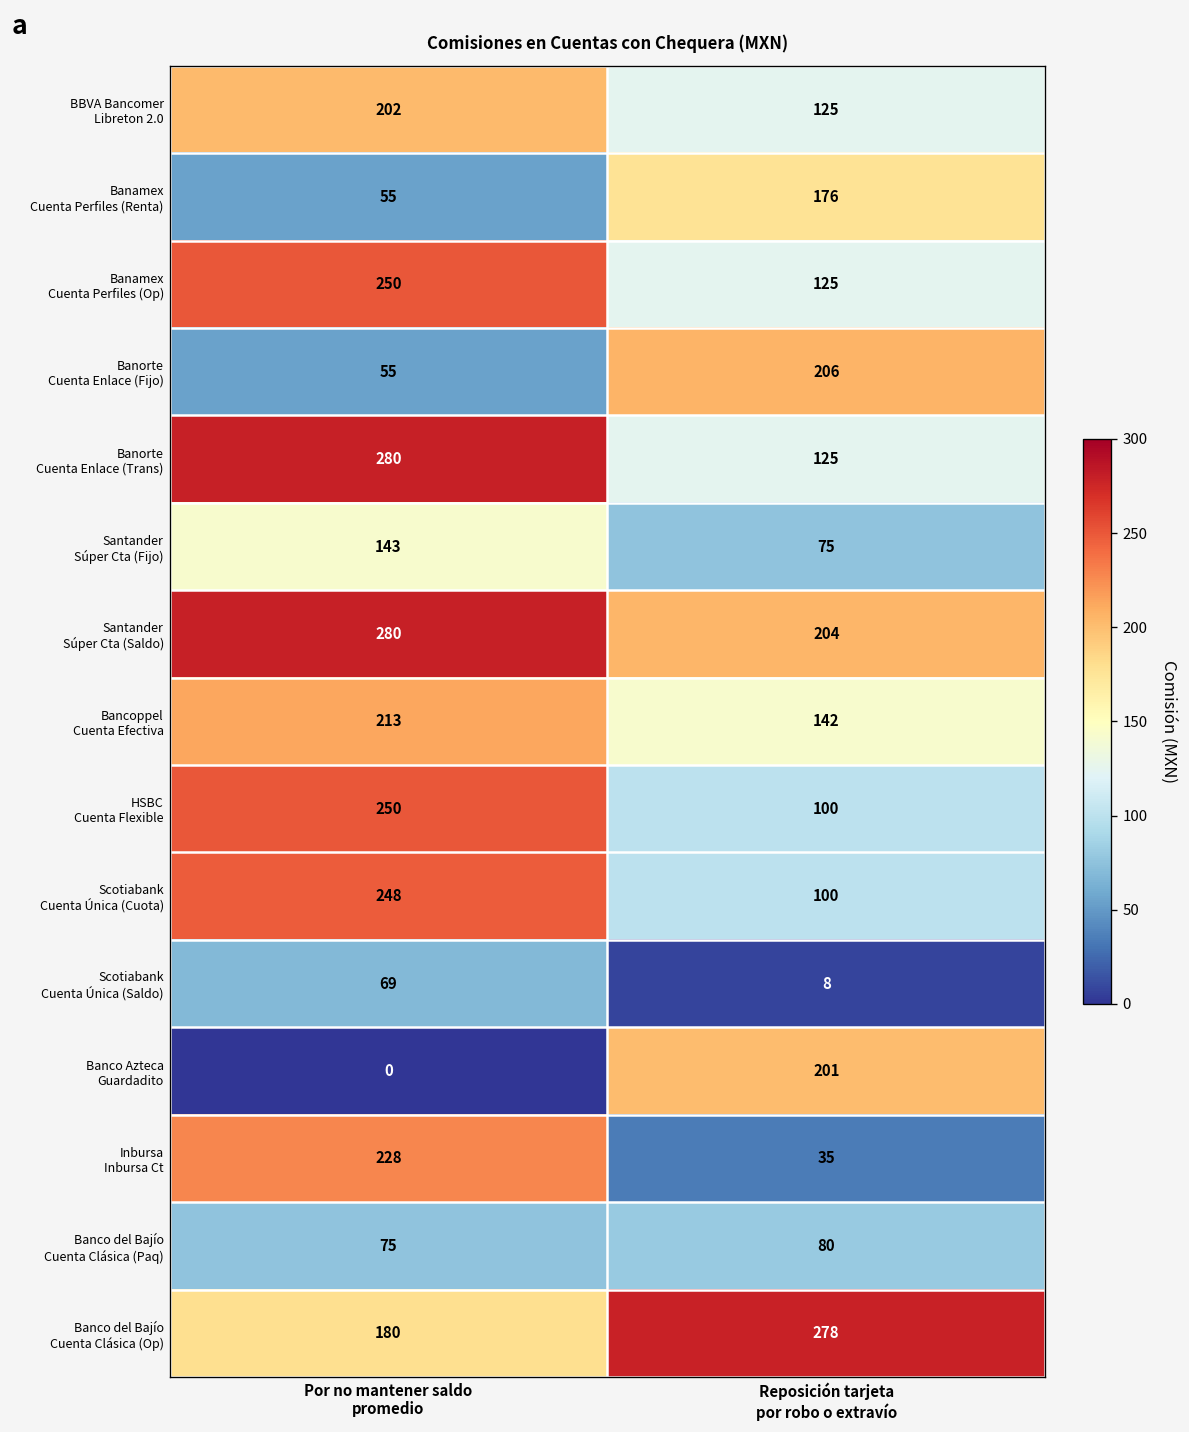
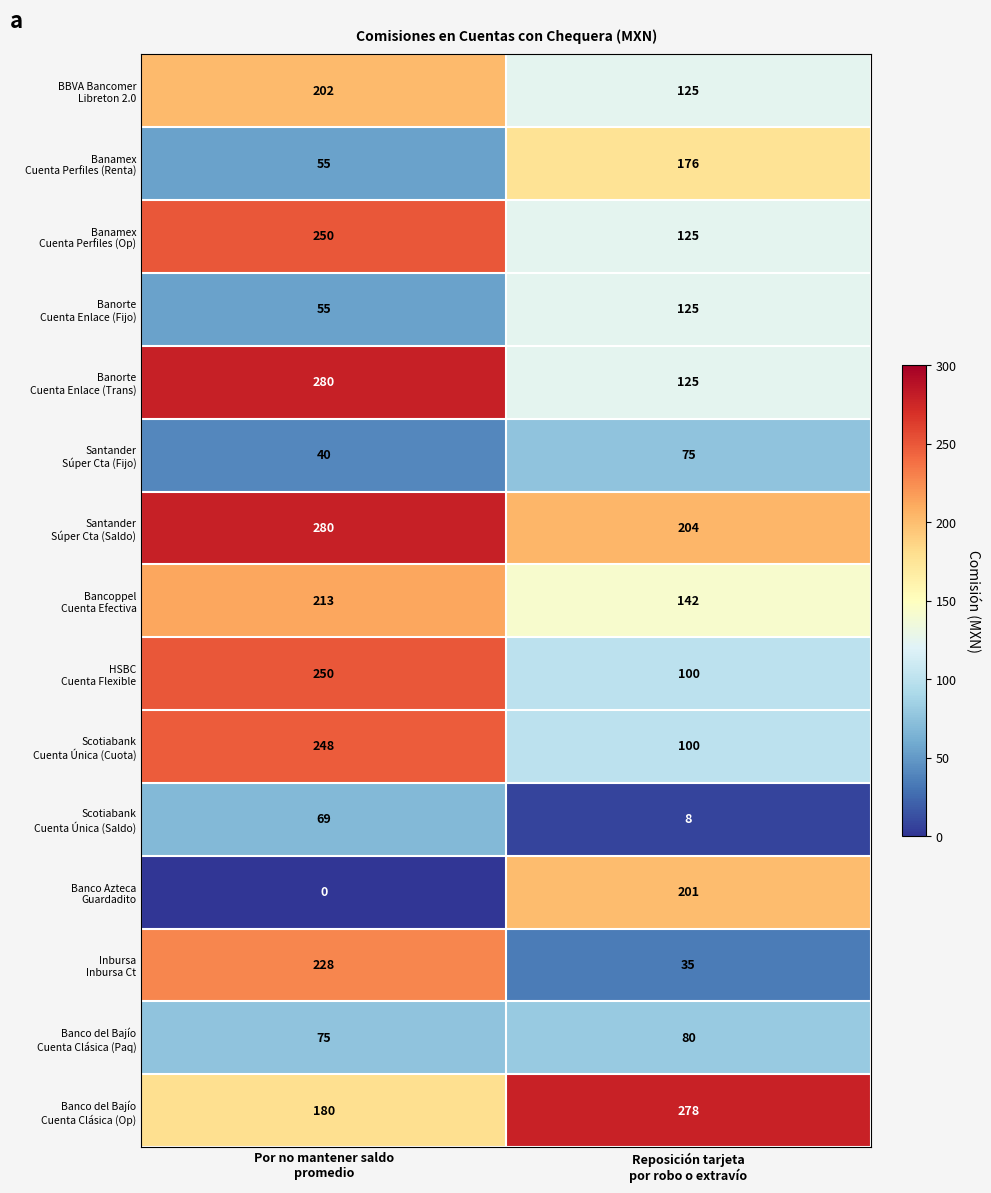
  {
    "BBVA Bancomer Libreton 2.0": {
      "Por no mantener saldo promedio": 202,
      "Reposición tarjeta por robo o extravío": 125
    },
    "Banamex Cuenta Perfiles (Renta)": {
      "Por no mantener saldo promedio": 55,
      "Reposición tarjeta por robo o extravío": 176
    },
    "Banamex Cuenta Perfiles (Op)": {
      "Por no mantener saldo promedio": 250,
      "Reposición tarjeta por robo o extravío": 125
    },
    "Banorte Cuenta Enlace (Fijo)": {
      "Por no mantener saldo promedio": 55,
-     "Reposición tarjeta por robo o extravío": 206
+     "Reposición tarjeta por robo o extravío": 125
    },
    "Banorte Cuenta Enlace (Trans)": {
      "Por no mantener saldo promedio": 280,
      "Reposición tarjeta por robo o extravío": 125
    },
    "Santander Súper Cta (Fijo)": {
-     "Por no mantener saldo promedio": 143,
+     "Por no mantener saldo promedio": 40,
      "Reposición tarjeta por robo o extravío": 75
    },
    "Santander Súper Cta (Saldo)": {
      "Por no mantener saldo promedio": 280,
      "Reposición tarjeta por robo o extravío": 204
    },
    "Bancoppel Cuenta Efectiva": {
      "Por no mantener saldo promedio": 213,
      "Reposición tarjeta por robo o extravío": 142
    },
    "HSBC Cuenta Flexible": {
      "Por no mantener saldo promedio": 250,
      "Reposición tarjeta por robo o extravío": 100
    },
    "Scotiabank Cuenta Única (Cuota)": {
      "Por no mantener saldo promedio": 248,
      "Reposición tarjeta por robo o extravío": 100
    },
    "Scotiabank Cuenta Única (Saldo)": {
      "Por no mantener saldo promedio": 69,
      "Reposición tarjeta por robo o extravío": 8
    },
    "Banco Azteca Guardadito": {
      "Por no mantener saldo promedio": 0,
      "Reposición tarjeta por robo o extravío": 201
    },
    "Inbursa Inbursa Ct": {
      "Por no mantener saldo promedio": 228,
      "Reposición tarjeta por robo o extravío": 35
    },
    "Banco del Bajío Cuenta Clásica (Paq)": {
      "Por no mantener saldo promedio": 75,
      "Reposición tarjeta por robo o extravío": 80
    },
    "Banco del Bajío Cuenta Clásica (Op)": {
      "Por no mantener saldo promedio": 180,
      "Reposición tarjeta por robo o extravío": 278
    }
  }
